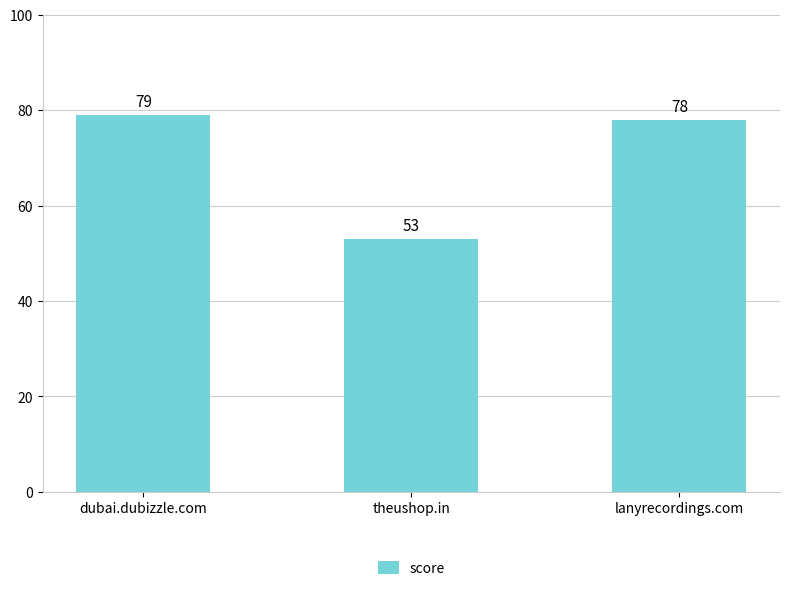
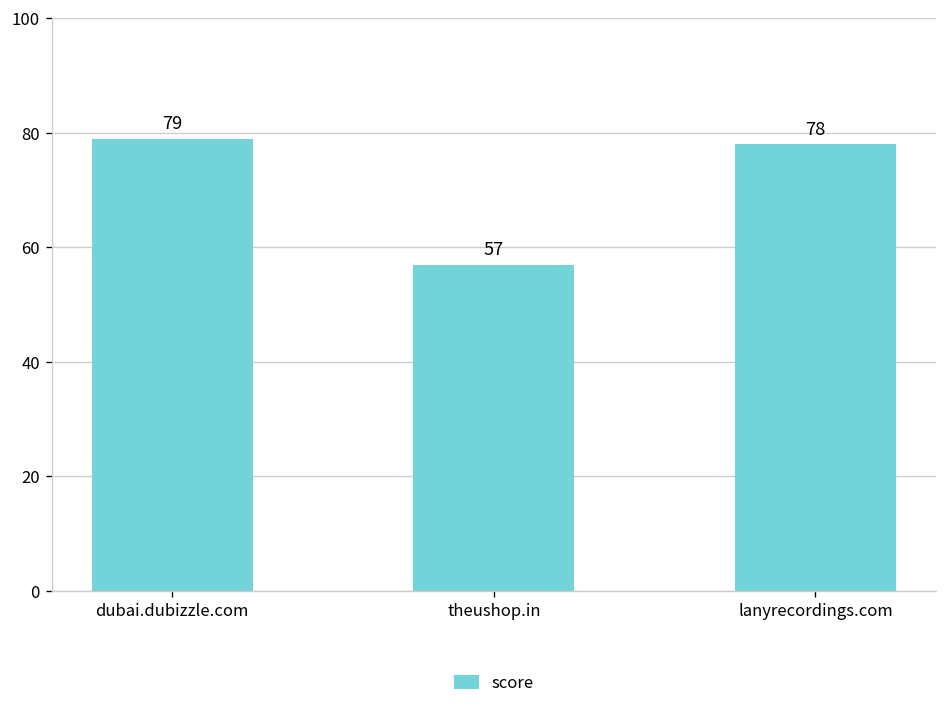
  {
    "dubai.dubizzle.com": 79,
-   "theushop.in": 53,
+   "theushop.in": 57,
    "lanyrecordings.com": 78
  }
